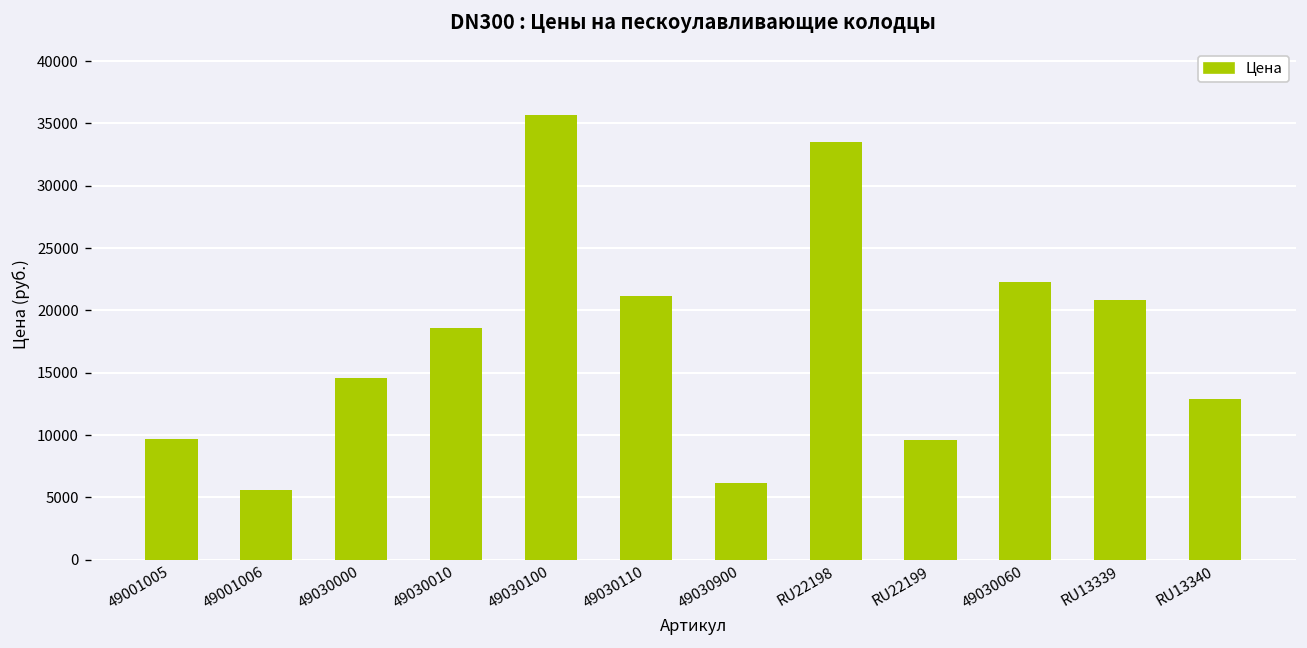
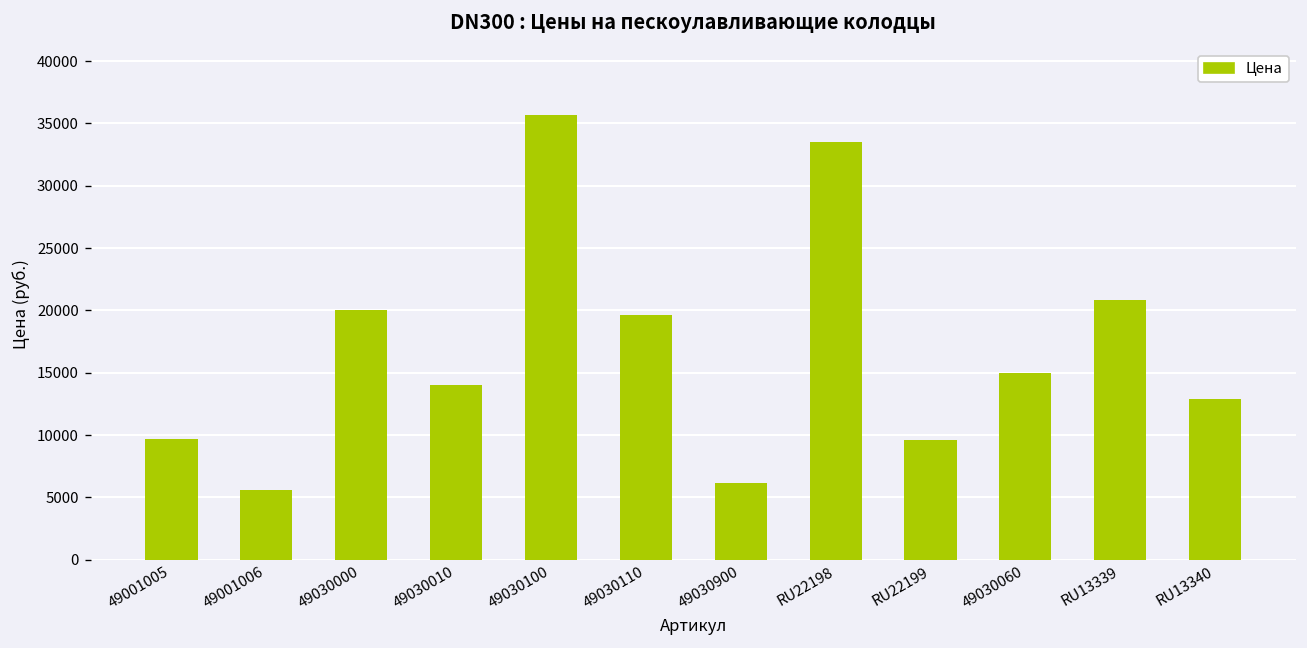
  {
    "49001005": 9700,
    "49001006": 5600,
-   "49030000": 14600,
-   "49030010": 18600,
+   "49030000": 20000,
+   "49030010": 14000,
    "49030100": 35600,
-   "49030110": 21200,
+   "49030110": 19600,
    "49030900": 6100,
    "RU22198": 33500,
    "RU22199": 9600,
-   "49030060": 22300,
+   "49030060": 15000,
    "RU13339": 20800,
    "RU13340": 12900
  }
